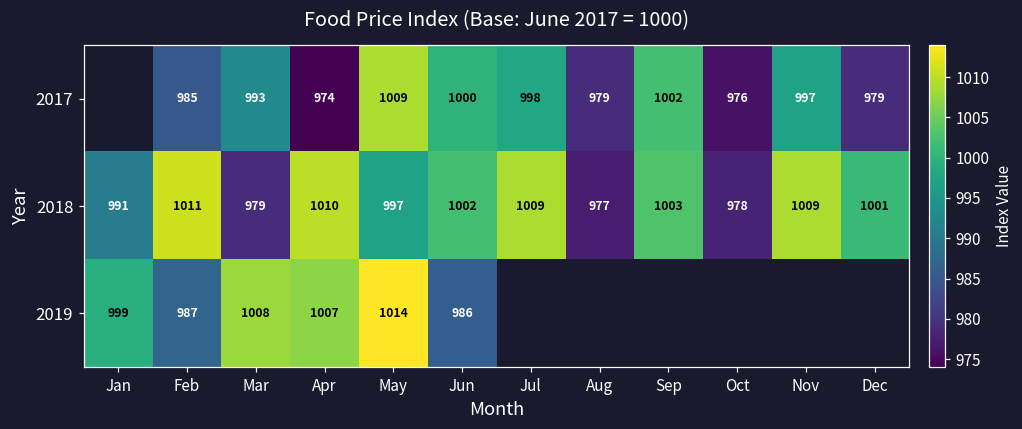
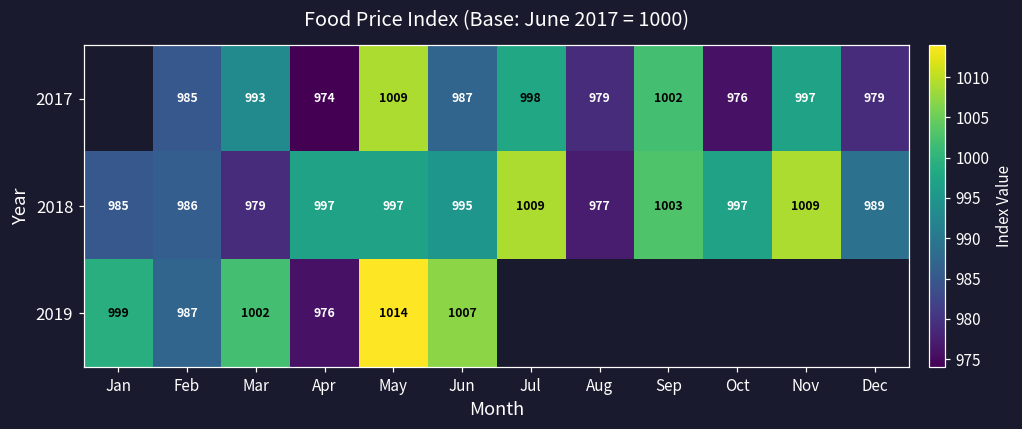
  {
    "2017": {
      "Feb": 985,
      "Mar": 993,
      "Apr": 974,
      "May": 1009,
-     "Jun": 1000,
+     "Jun": 987,
      "Jul": 998,
      "Aug": 979,
      "Sep": 1002,
      "Oct": 976,
      "Nov": 997,
      "Dec": 979
    },
    "2018": {
-     "Jan": 991,
-     "Feb": 1011,
+     "Jan": 985,
+     "Feb": 986,
      "Mar": 979,
-     "Apr": 1010,
+     "Apr": 997,
      "May": 997,
-     "Jun": 1002,
+     "Jun": 995,
      "Jul": 1009,
      "Aug": 977,
      "Sep": 1003,
-     "Oct": 978,
+     "Oct": 997,
      "Nov": 1009,
-     "Dec": 1001
+     "Dec": 989
    },
    "2019": {
      "Jan": 999,
      "Feb": 987,
-     "Mar": 1008,
-     "Apr": 1007,
+     "Mar": 1002,
+     "Apr": 976,
      "May": 1014,
-     "Jun": 986
+     "Jun": 1007
    }
  }
